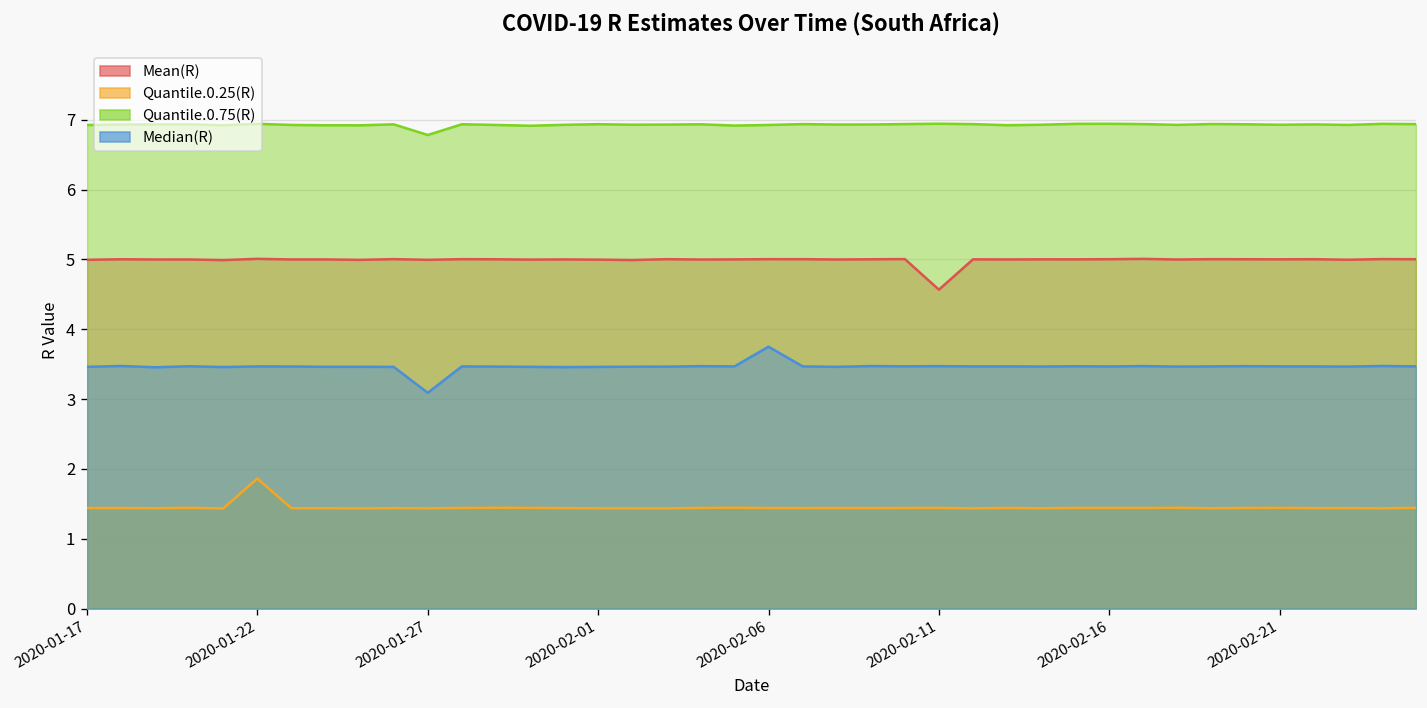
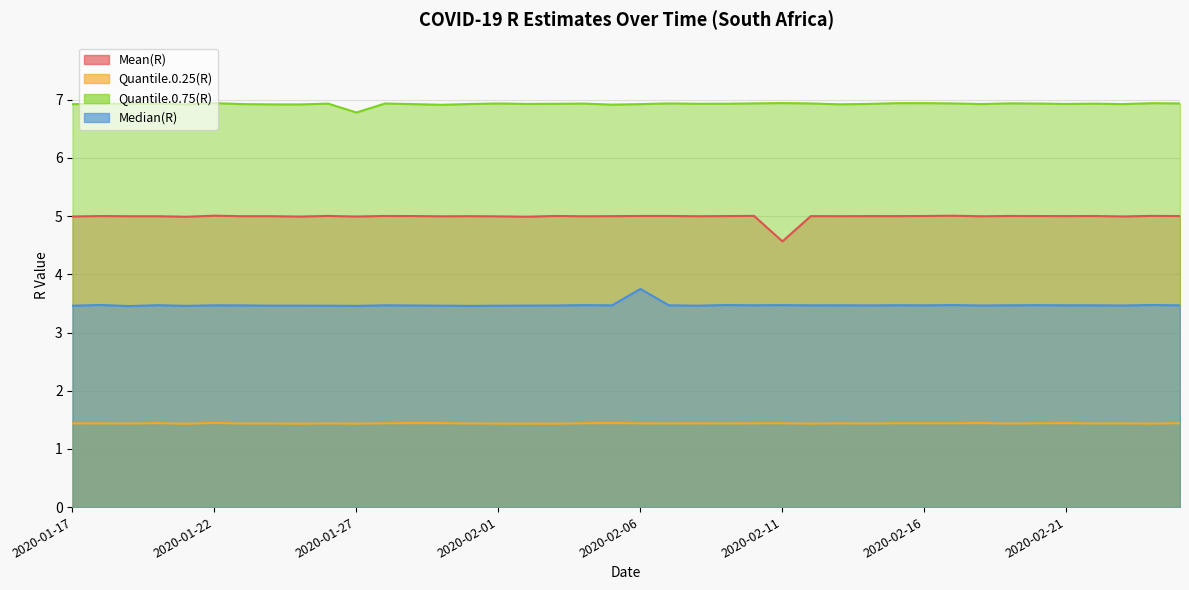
  {
    "Mean(R)": {
      "2020-01-17": 5.0,
      "2020-01-22": 5.0,
      "2020-01-27": 5.0,
      "2020-02-01": 5.0,
      "2020-02-06": 5.0,
      "2020-02-11": 4.6,
      "2020-02-16": 5.0,
      "2020-02-21": 5.0
    },
    "Quantile.0.25(R)": {
      "2020-01-17": 1.4,
-     "2020-01-22": 1.9,
+     "2020-01-22": 1.4,
      "2020-01-27": 1.4,
      "2020-02-01": 1.4,
      "2020-02-06": 1.4,
      "2020-02-11": 1.4,
      "2020-02-16": 1.4,
      "2020-02-21": 1.4
    },
    "Quantile.0.75(R)": {
      "2020-01-17": 6.9,
      "2020-01-27": 6.8,
      "2020-02-01": 6.9,
      "2020-02-06": 6.9,
      "2020-02-11": 6.9,
      "2020-02-16": 6.9,
      "2020-02-21": 6.9
    },
    "Median(R)": {
      "2020-01-17": 3.5,
      "2020-01-22": 3.5,
-     "2020-01-27": 3.1,
+     "2020-01-27": 3.5,
      "2020-02-01": 3.5,
      "2020-02-06": 3.7,
      "2020-02-11": 3.5,
      "2020-02-16": 3.5,
      "2020-02-21": 3.5
    }
  }
